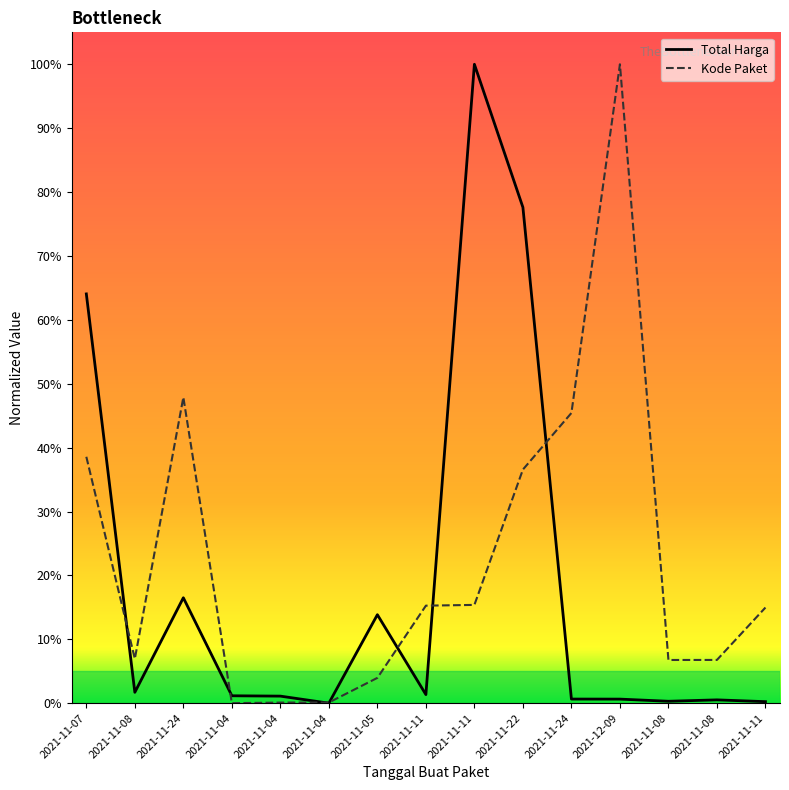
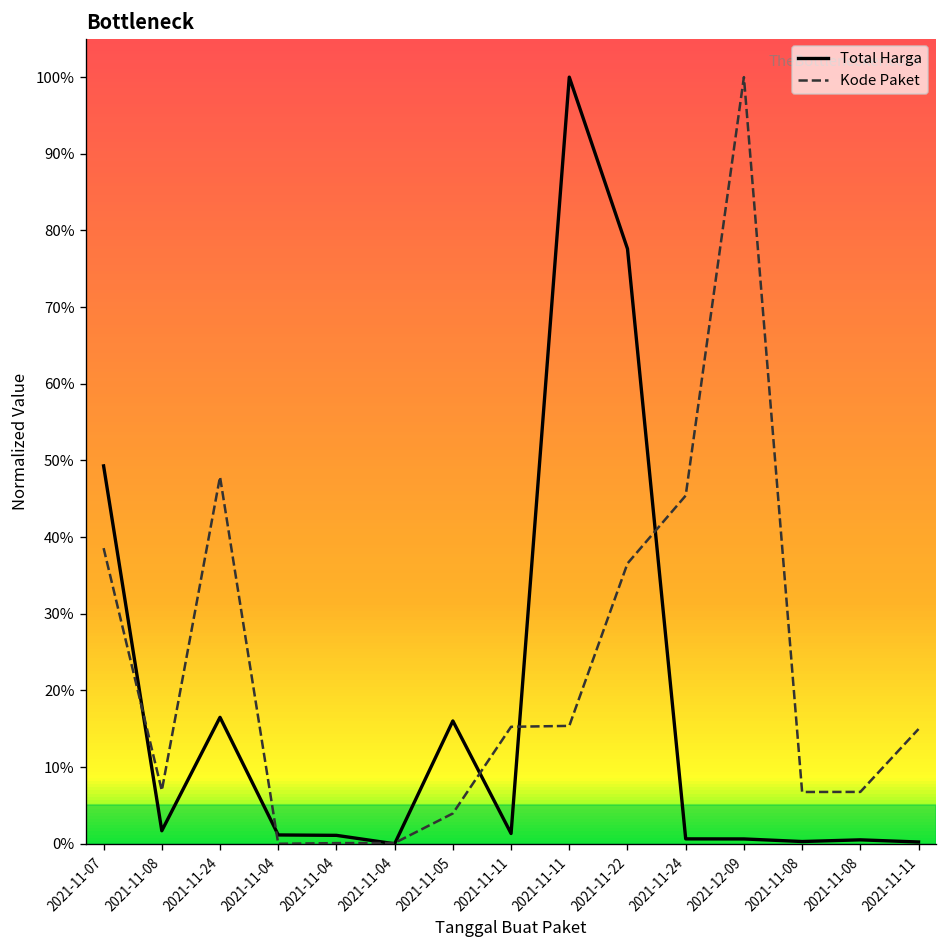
  {
    "Total Harga": {
-     "2021-11-07": "64%",
-     "2021-11-05": "14%",
+     "2021-11-07": "49%",
+     "2021-11-05": "16%",
      "2021-11-22": "78%"
    },
    "Kode Paket": {
      "2021-11-07": "39%",
      "2021-11-22": "37%",
      "2021-12-09": "100%"
    }
  }
